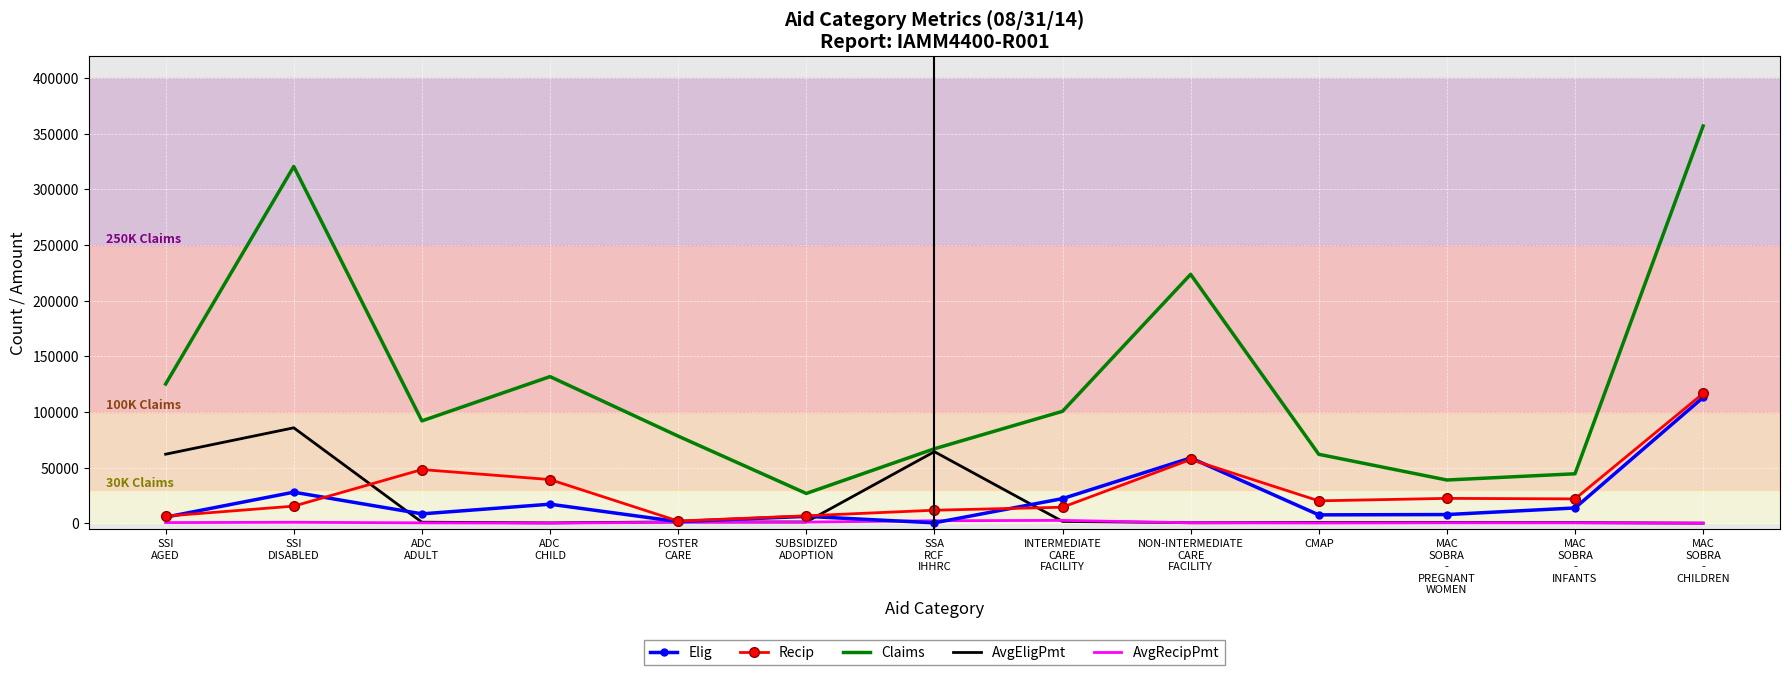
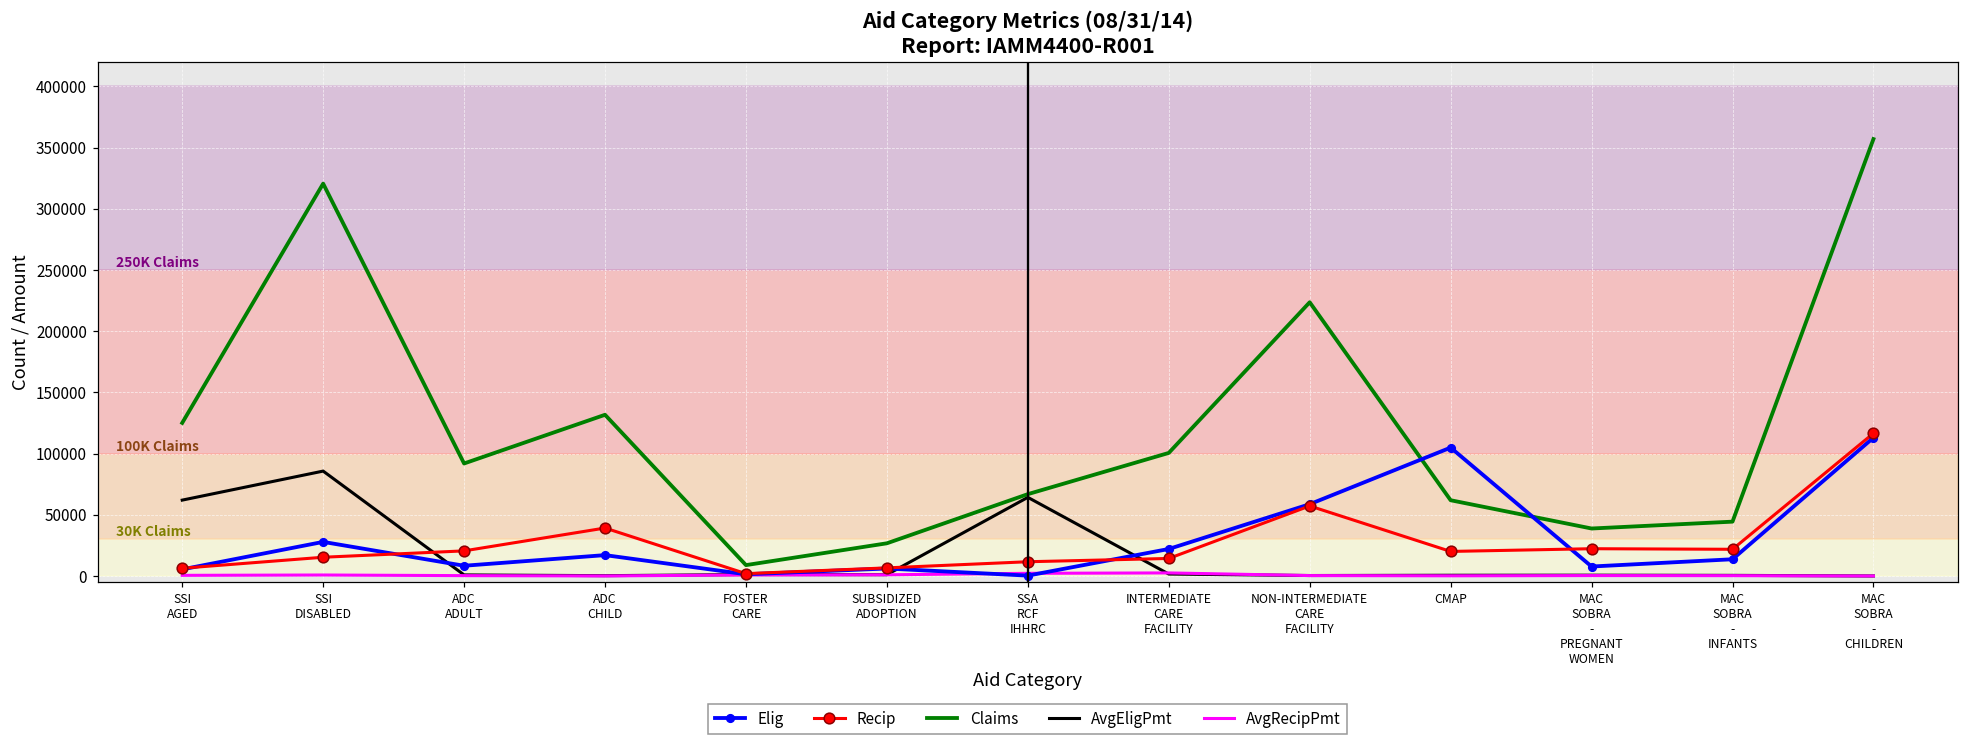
  {
    "Elig": {
      "SSI DISABLED": 28000,
      "ADC ADULT": 8000,
      "ADC CHILD": 17000,
      "INTERMEDIATE CARE FACILITY": 22000,
-     "CMAP": 8000,
+     "CMAP": 105000,
      "MAC SOBRA - PREGNANT WOMEN": 8000,
      "MAC SOBRA - INFANTS": 14000,
      "MAC SOBRA - CHILDREN": 113000
    },
    "Recip": {
      "SSI DISABLED": 15000,
-     "ADC ADULT": 48000,
+     "ADC ADULT": 21000,
      "ADC CHILD": 39000,
      "SSA RCF IHHRC": 12000,
      "INTERMEDIATE CARE FACILITY": 14000,
      "CMAP": 20000,
      "MAC SOBRA - PREGNANT WOMEN": 22000,
      "MAC SOBRA - INFANTS": 22000,
      "MAC SOBRA - CHILDREN": 117000
    },
    "Claims": {
      "SSI DISABLED": 321000,
      "ADC ADULT": 92000,
      "ADC CHILD": 132000,
-     "FOSTER CARE": 78000,
+     "FOSTER CARE": 9000,
      "SUBSIDIZED ADOPTION": 27000,
      "SSA RCF IHHRC": 67000,
      "INTERMEDIATE CARE FACILITY": 101000,
      "NON-INTERMEDIATE CARE FACILITY": 224000,
      "CMAP": 62000,
      "MAC SOBRA - PREGNANT WOMEN": 39000,
      "MAC SOBRA - INFANTS": 44000,
      "MAC SOBRA - CHILDREN": 357000
    },
    "AvgEligPmt": {
      "SSI DISABLED": 86000,
      "SSA RCF IHHRC": 64000
    },
    "AvgRecipPmt": {
      "SSI AGED": 1000,
      "SSI DISABLED": 1000
    }
  }
